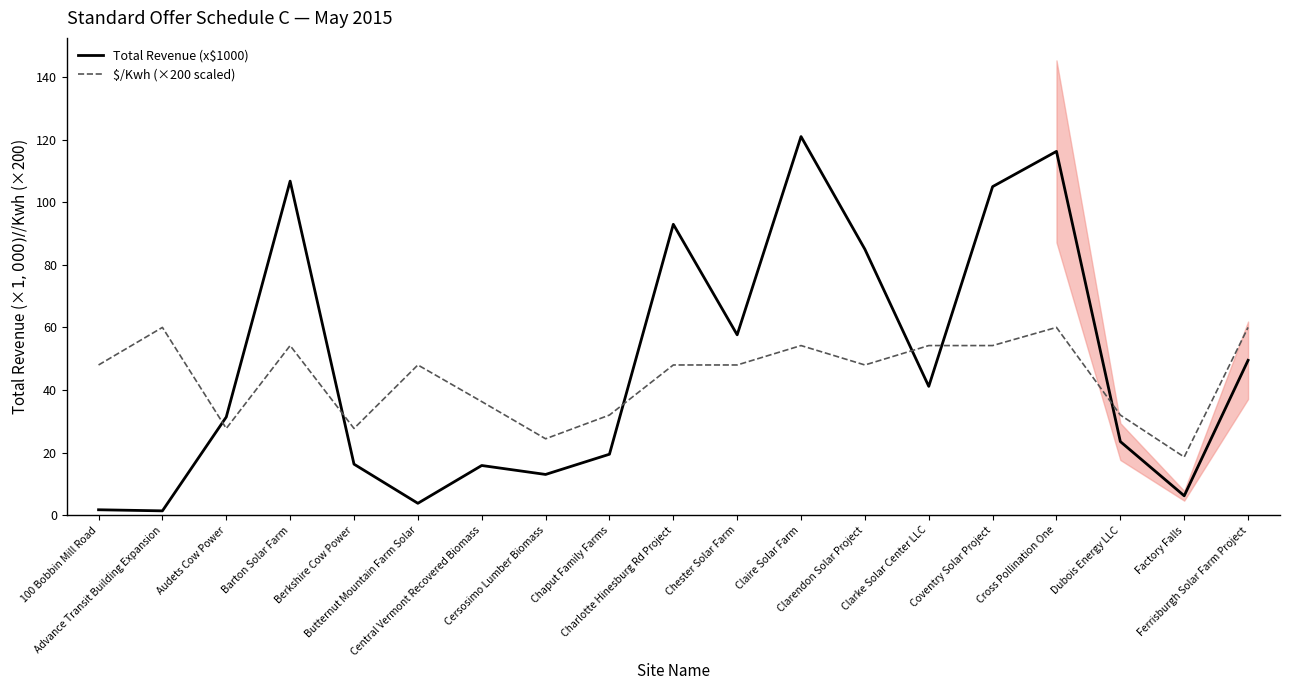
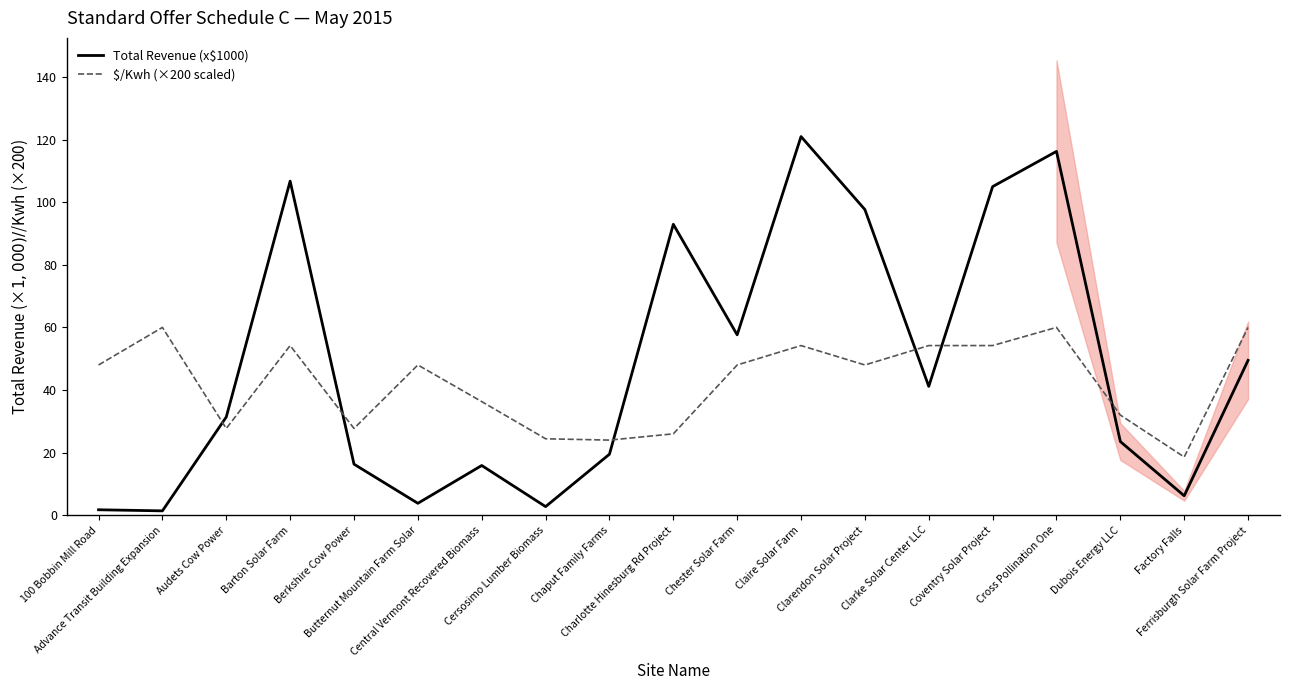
  {
    "Total Revenue (x$1000)": {
      "100 Bobbin Mill Road": 2,
      "Advance Transit Building Expansion": 1,
      "Audets Cow Power": 31,
      "Barton Solar Farm": 107,
      "Berkshire Cow Power": 16,
      "Butternut Mountain Farm Solar": 4,
      "Central Vermont Recovered Biomass": 16,
-     "Cersosimo Lumber Biomass": 13,
+     "Cersosimo Lumber Biomass": 3,
      "Chaput Family Farms": 19,
      "Charlotte Hinesburg Rd Project": 93,
      "Chester Solar Farm": 58,
      "Claire Solar Farm": 121,
-     "Clarendon Solar Project": 85,
+     "Clarendon Solar Project": 98,
      "Clarke Solar Center LLC": 41,
      "Coventry Solar Project": 105,
      "Cross Pollination One": 116,
      "Dubois Energy LLC": 24,
      "Factory Falls": 6,
      "Ferrisburgh Solar Farm Project": 49
    },
    "$/Kwh (×200 scaled)": {
      "100 Bobbin Mill Road": 48,
      "Advance Transit Building Expansion": 60,
      "Audets Cow Power": 28,
      "Barton Solar Farm": 54,
      "Berkshire Cow Power": 28,
      "Butternut Mountain Farm Solar": 48,
      "Central Vermont Recovered Biomass": 36,
      "Cersosimo Lumber Biomass": 24,
-     "Chaput Family Farms": 32,
-     "Charlotte Hinesburg Rd Project": 48,
+     "Chaput Family Farms": 24,
+     "Charlotte Hinesburg Rd Project": 26,
      "Chester Solar Farm": 48,
      "Claire Solar Farm": 54,
      "Clarendon Solar Project": 48,
      "Clarke Solar Center LLC": 54,
      "Coventry Solar Project": 54,
      "Cross Pollination One": 60,
      "Dubois Energy LLC": 32,
      "Factory Falls": 19,
      "Ferrisburgh Solar Farm Project": 60
    }
  }
